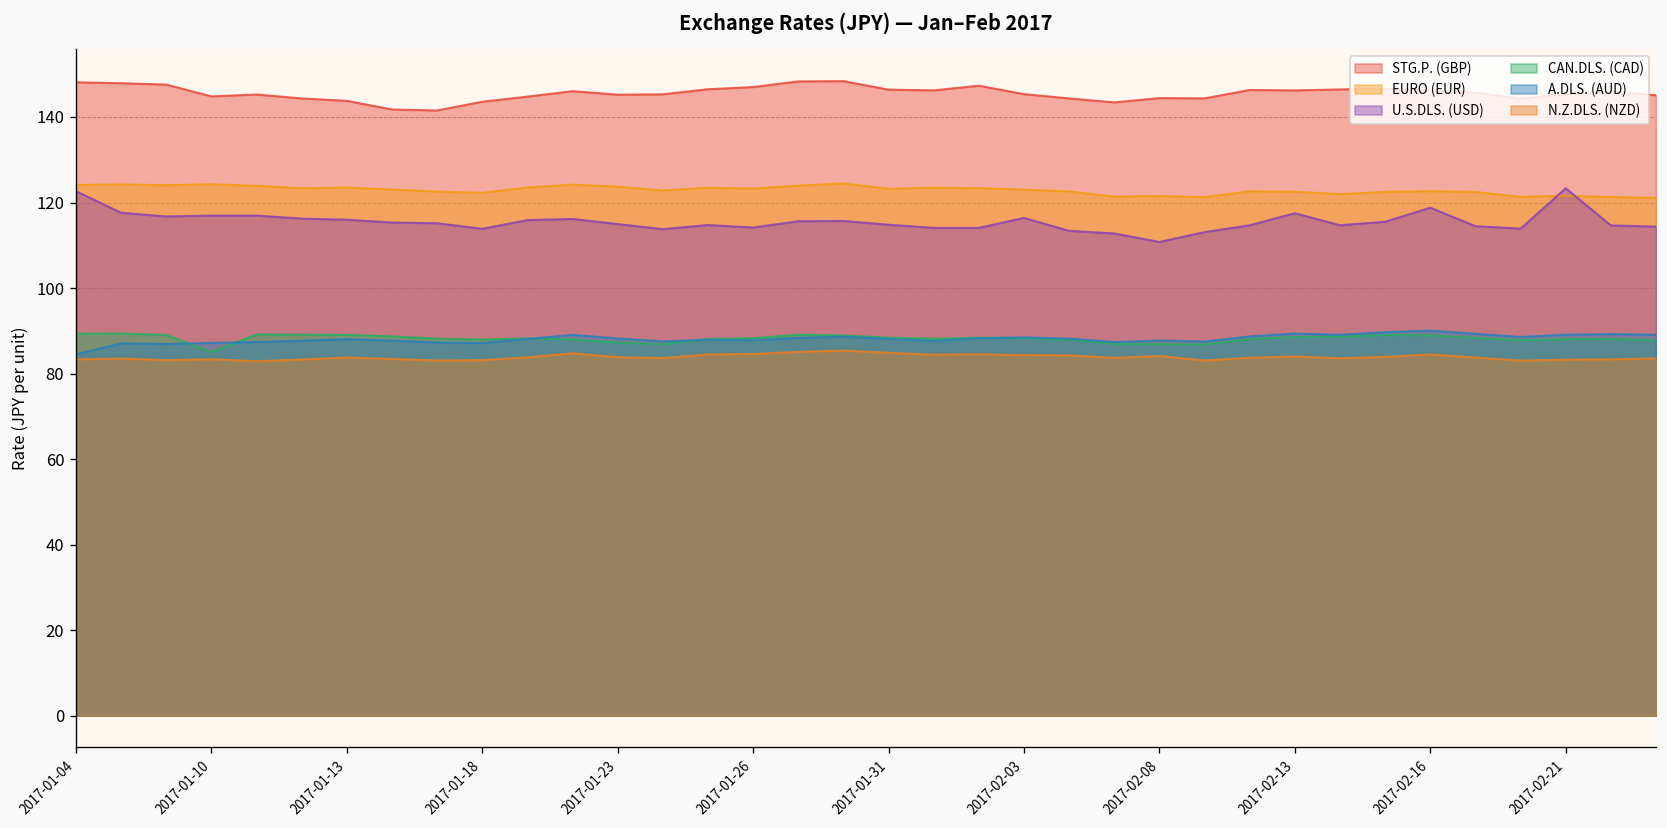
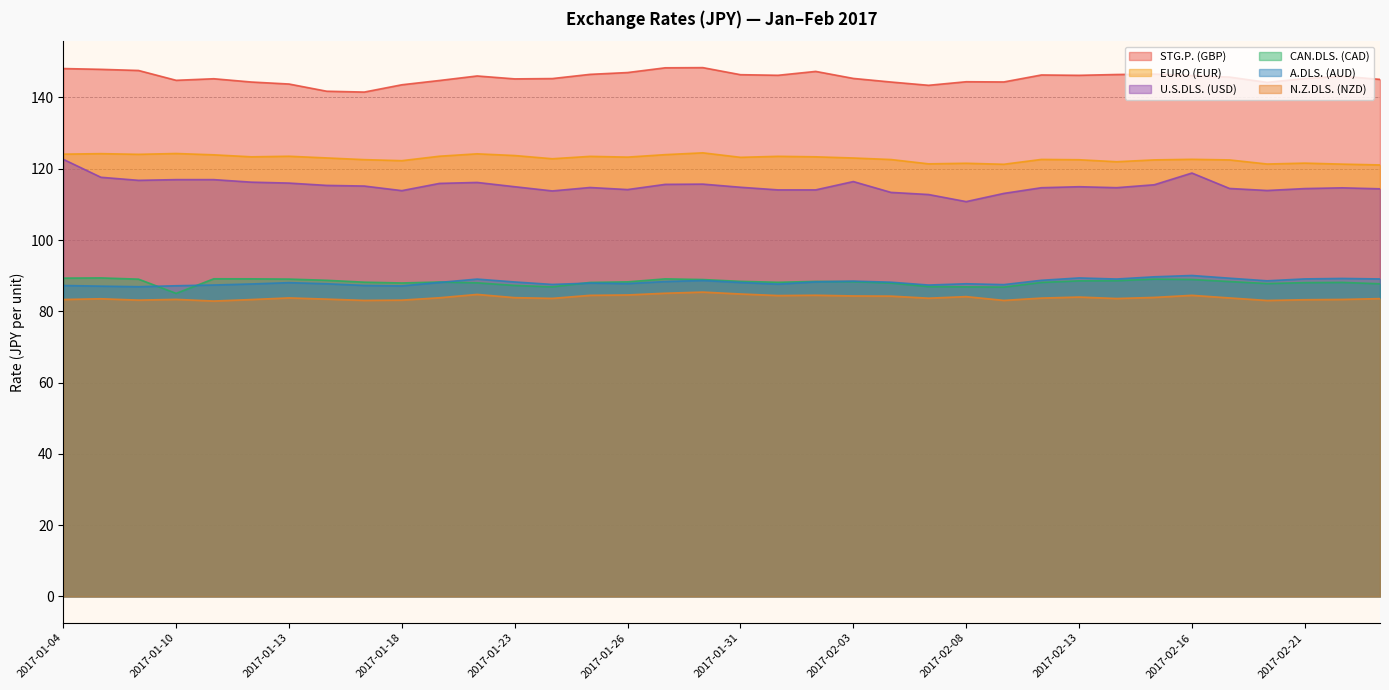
  {
    "U.S.DLS. (USD)": {
      "2017-01-04": 123,
      "2017-01-10": 117,
      "2017-01-13": 116,
      "2017-01-18": 114,
      "2017-01-23": 115,
      "2017-01-26": 114,
      "2017-01-31": 115,
      "2017-02-03": 116,
      "2017-02-08": 111,
-     "2017-02-13": 118,
+     "2017-02-13": 115,
      "2017-02-16": 119,
-     "2017-02-21": 123
+     "2017-02-21": 114
    },
    "CAN.DLS. (CAD)": {
      "2017-01-04": 89,
      "2017-01-10": 85,
      "2017-01-13": 89,
      "2017-01-18": 88,
      "2017-01-23": 87,
      "2017-02-08": 87,
      "2017-02-13": 89,
      "2017-02-16": 89,
      "2017-02-21": 88
    },
    "A.DLS. (AUD)": {
-     "2017-01-04": 85,
+     "2017-01-04": 87,
      "2017-01-10": 87,
      "2017-01-13": 88,
      "2017-01-18": 87,
      "2017-01-23": 88,
      "2017-02-08": 88,
      "2017-02-13": 89,
      "2017-02-16": 90,
      "2017-02-21": 89
    }
  }
